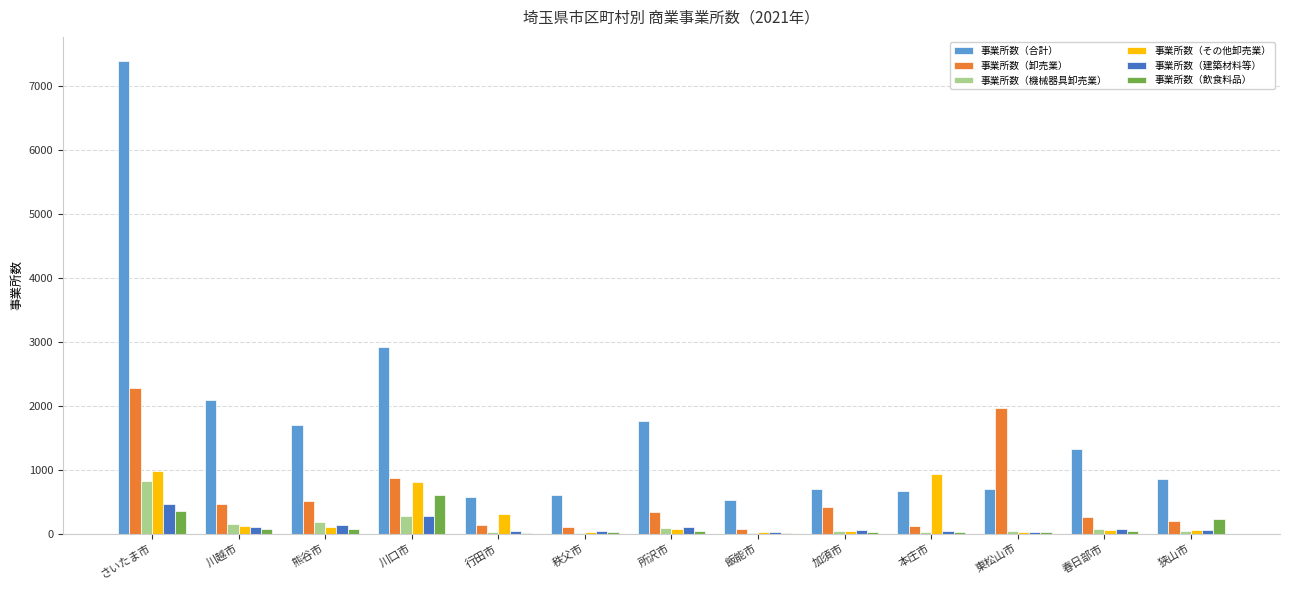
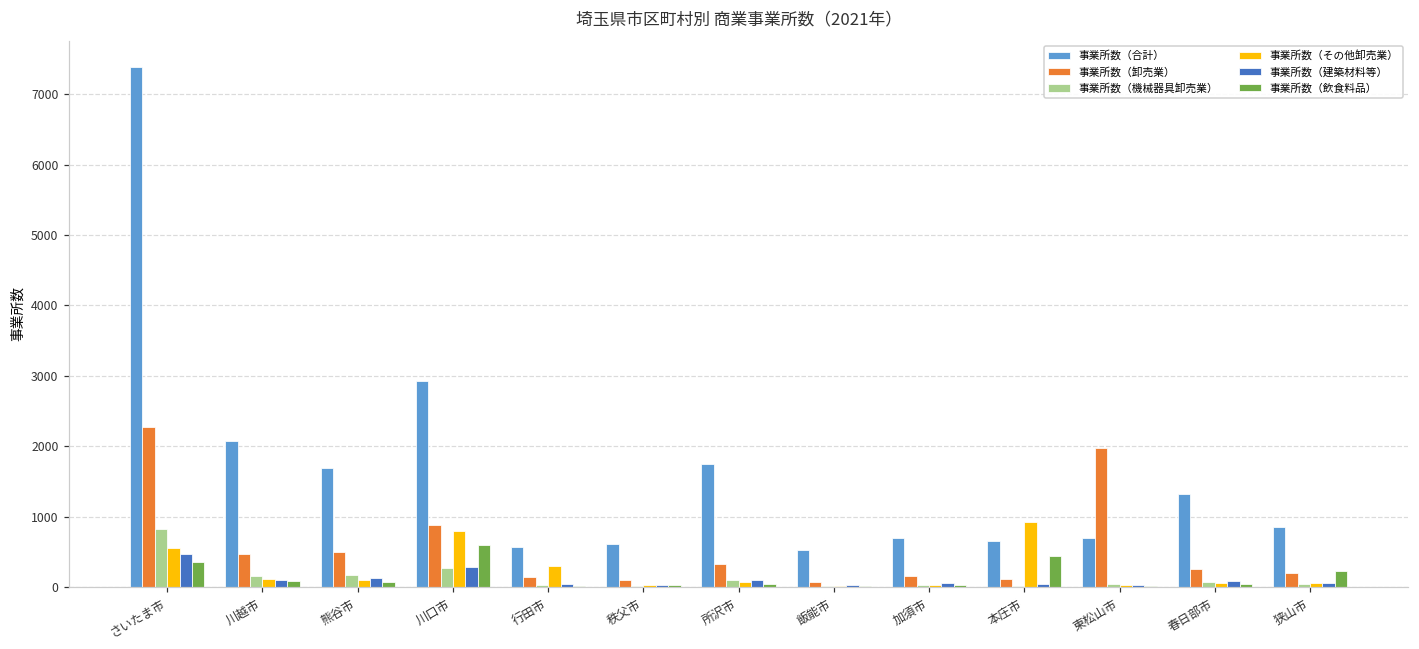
  {
    "事業所数（卸売業）": {
      "さいたま市": 2300,
      "川越市": 500,
      "熊谷市": 500,
      "川口市": 900,
      "行田市": 100,
      "秩父市": 100,
      "所沢市": 300,
      "飯能市": 100,
-     "加須市": 400,
+     "加須市": 200,
      "本庄市": 100,
      "東松山市": 2000,
      "春日部市": 300,
      "狭山市": 200
    },
    "事業所数（機械器具卸売業）": {
      "さいたま市": 800,
      "川越市": 200,
      "熊谷市": 200,
      "川口市": 300,
      "所沢市": 100,
      "春日部市": 100,
      "狭山市": 0
    },
    "事業所数（その他卸売業）": {
-     "さいたま市": 1000,
+     "さいたま市": 600,
      "川越市": 100,
      "熊谷市": 100,
      "川口市": 800,
      "行田市": 300,
      "所沢市": 100,
      "本庄市": 900,
      "春日部市": 100,
      "狭山市": 100
    },
    "事業所数（飲食料品）": {
      "さいたま市": 400,
      "川越市": 100,
      "熊谷市": 100,
      "川口市": 600,
      "所沢市": 0,
-     "本庄市": 0,
+     "本庄市": 400,
      "狭山市": 200
    }
  }
